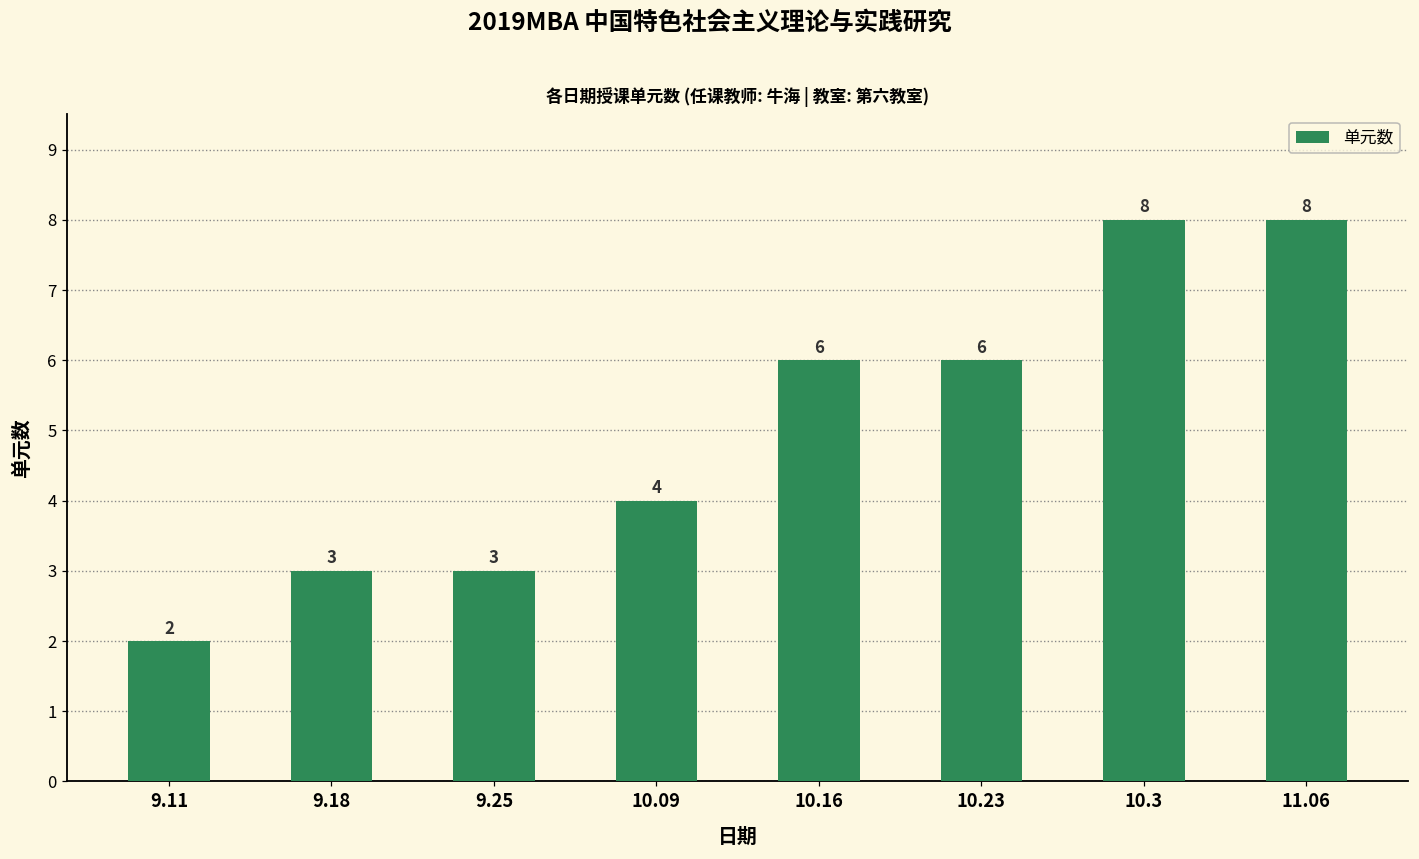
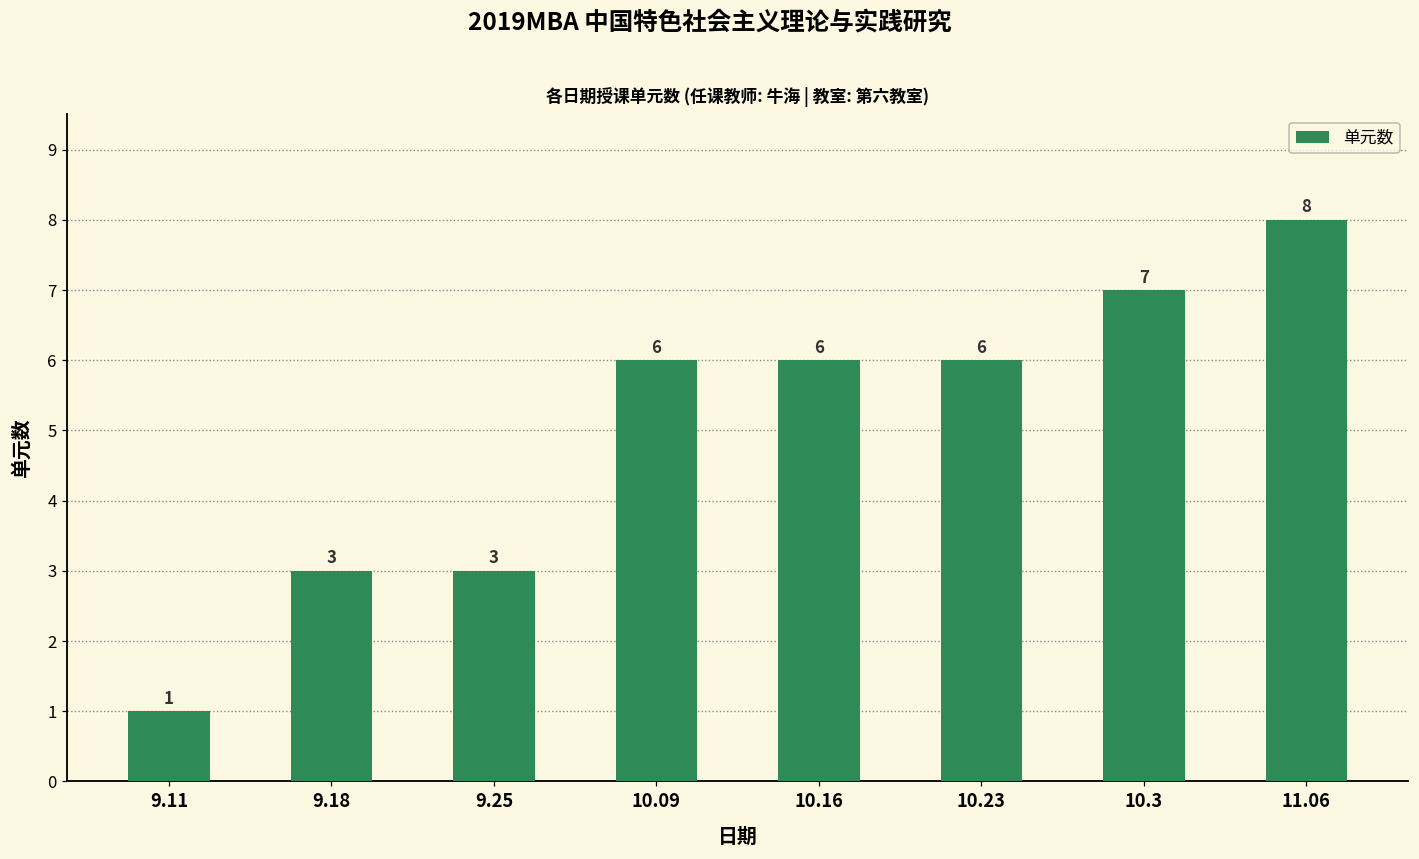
  {
-   "9.11": 2,
+   "9.11": 1,
    "9.18": 3,
    "9.25": 3,
-   "10.09": 4,
+   "10.09": 6,
    "10.16": 6,
    "10.23": 6,
-   "10.3": 8,
+   "10.3": 7,
    "11.06": 8
  }
